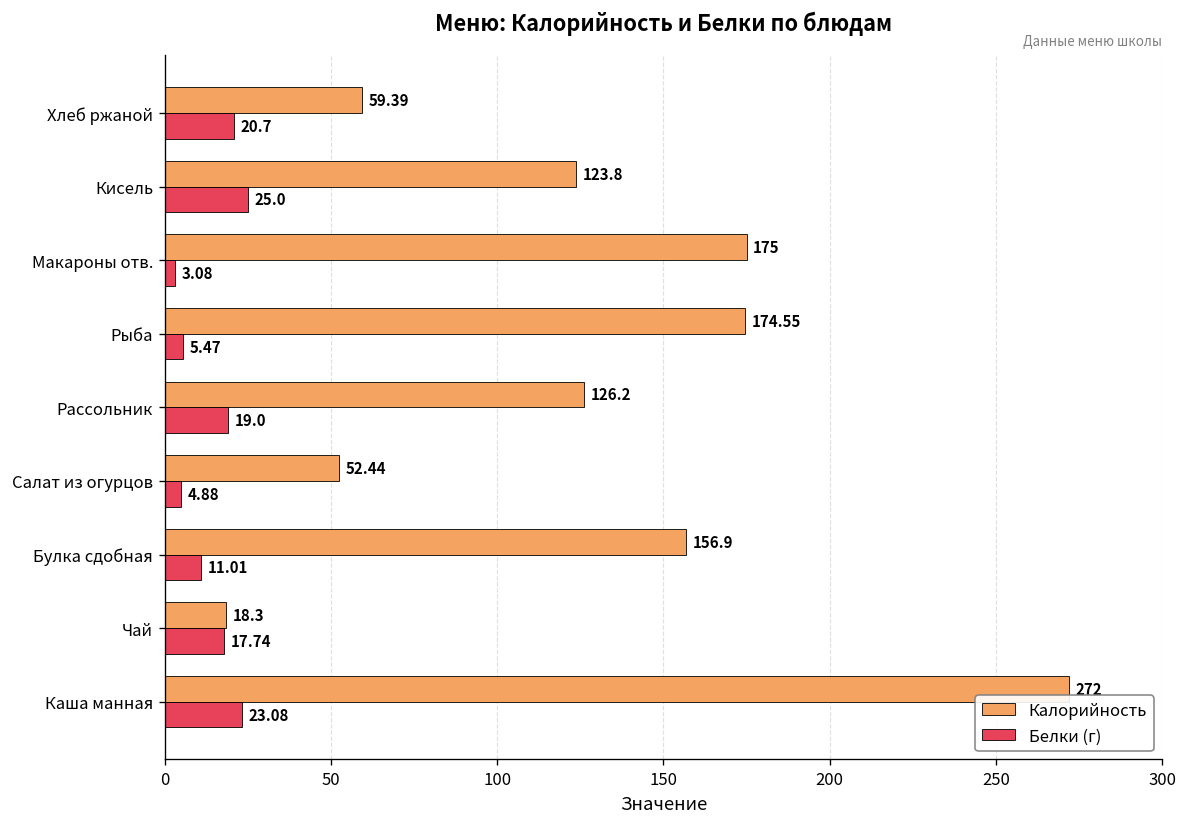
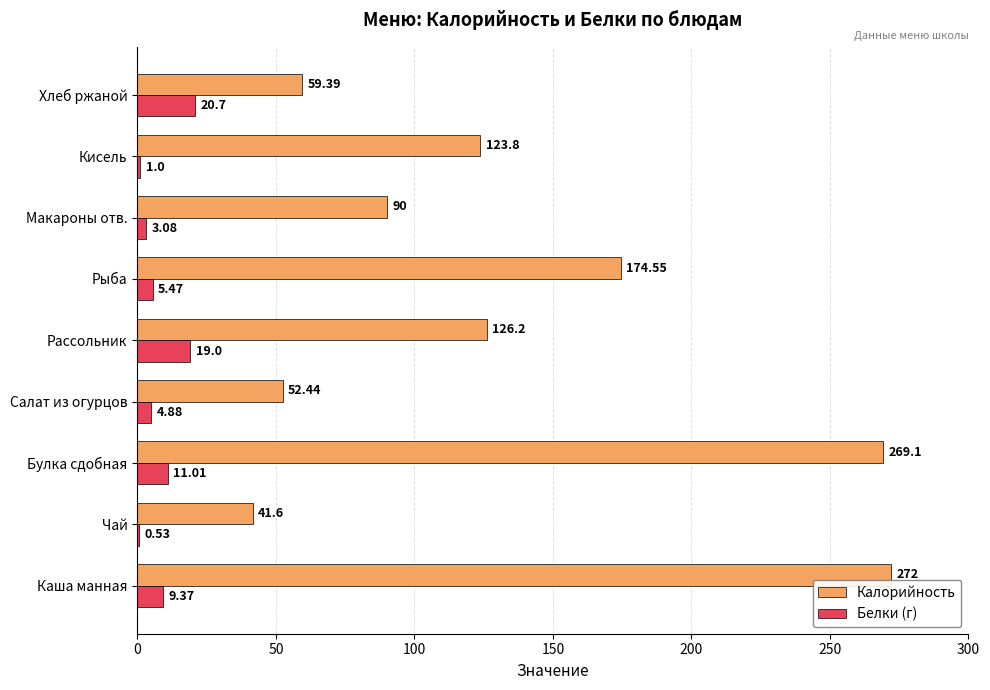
  {
    "Калорийность": {
      "Хлеб ржаной": 59.39,
      "Кисель": 123.8,
-     "Макароны отв.": 175,
+     "Макароны отв.": 90,
      "Рыба": 174.55,
      "Рассольник": 126.2,
      "Салат из огурцов": 52.44,
-     "Булка сдобная": 156.9,
-     "Чай": 18.3
+     "Булка сдобная": 269.1,
+     "Чай": 41.6
    },
    "Белки (г)": {
      "Хлеб ржаной": 20.7,
-     "Кисель": 25.0,
+     "Кисель": 1.0,
      "Макароны отв.": 3.08,
      "Рыба": 5.47,
      "Рассольник": 19.0,
      "Салат из огурцов": 4.88,
      "Булка сдобная": 11.01,
-     "Чай": 17.74,
-     "Каша манная": 23.08
+     "Чай": 0.53,
+     "Каша манная": 9.37
    }
  }
